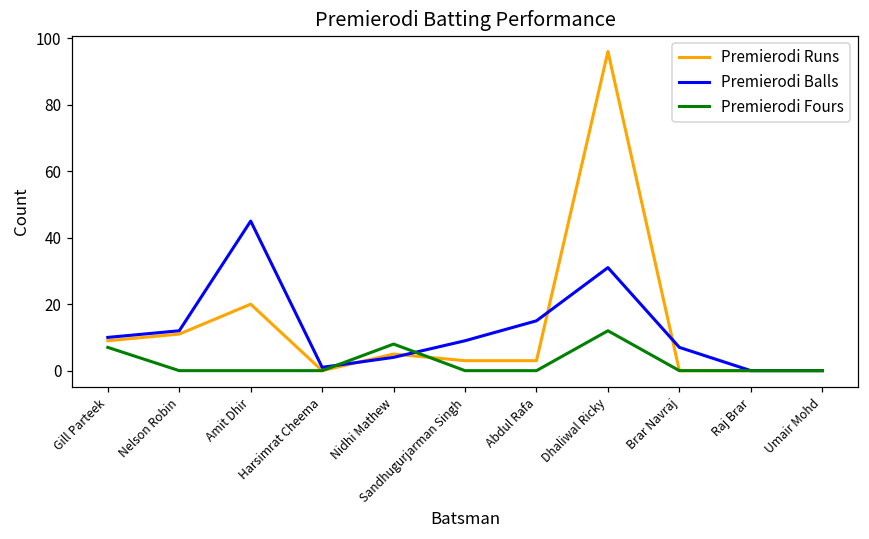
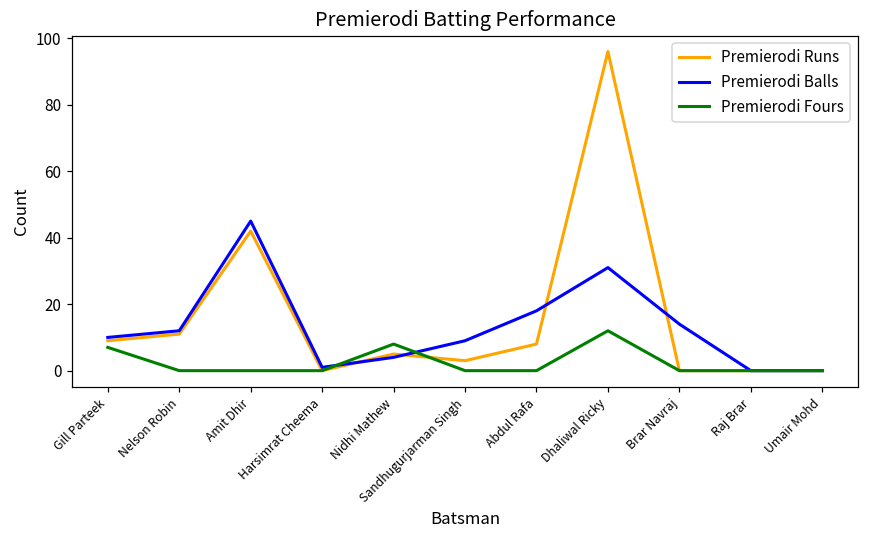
  {
    "Premierodi Runs": {
      "Gill Parteek": 9,
      "Nelson Robin": 11,
-     "Amit Dhir": 20,
+     "Amit Dhir": 42,
      "Nidhi Mathew": 5,
      "Sandhugurjarman Singh": 3,
-     "Abdul Rafa": 3,
+     "Abdul Rafa": 8,
      "Dhaliwal Ricky": 96
    },
    "Premierodi Balls": {
      "Gill Parteek": 10,
      "Nelson Robin": 12,
      "Amit Dhir": 45,
      "Harsimrat Cheema": 1,
      "Nidhi Mathew": 4,
      "Sandhugurjarman Singh": 9,
-     "Abdul Rafa": 15,
+     "Abdul Rafa": 18,
      "Dhaliwal Ricky": 31,
-     "Brar Navraj": 7
+     "Brar Navraj": 14
    },
    "Premierodi Fours": {
      "Gill Parteek": 7,
      "Nelson Robin": 0,
      "Amit Dhir": 0,
      "Nidhi Mathew": 8,
      "Sandhugurjarman Singh": 0,
      "Abdul Rafa": 0,
      "Dhaliwal Ricky": 12
    }
  }
